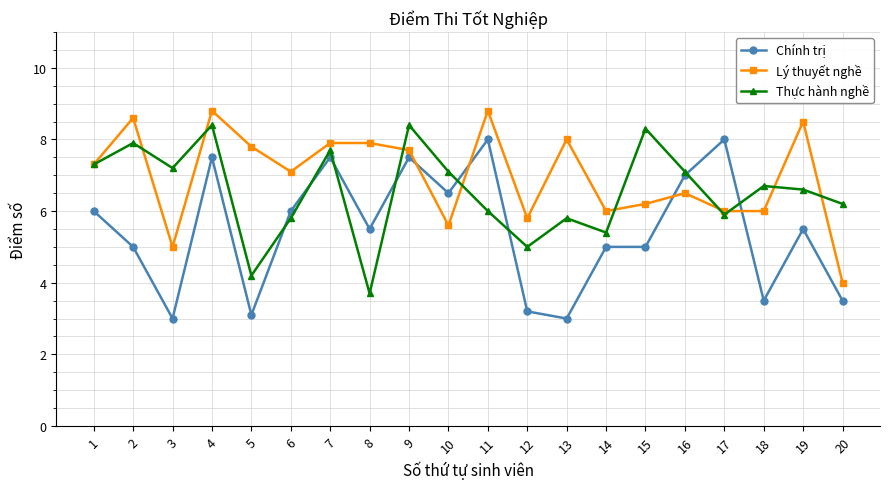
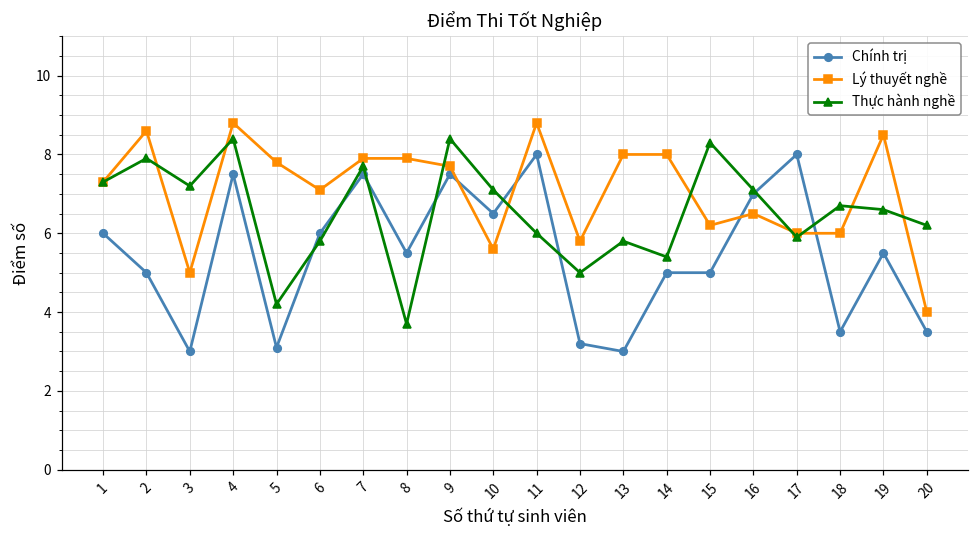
  {
    "Chính trị": {
      "1": 6,
      "2": 5,
      "3": 3,
      "4": 7.5,
      "5": 3.1,
      "6": 6,
      "7": 7.5,
      "8": 5.5,
      "9": 7.5,
      "10": 6.5,
      "11": 8,
      "12": 3.2,
      "13": 3,
      "14": 5,
      "15": 5,
      "16": 7,
      "17": 8,
      "18": 3.5,
      "19": 5.5,
      "20": 3.5
    },
    "Lý thuyết nghề": {
      "2": 8.6,
      "3": 5,
      "4": 8.8,
      "5": 7.8,
      "6": 7.1,
      "7": 7.9,
      "8": 7.9,
      "9": 7.7,
      "10": 5.6,
      "11": 8.8,
      "12": 5.8,
      "13": 8,
-     "14": 6,
+     "14": 8,
      "15": 6.2,
      "16": 6.5,
      "17": 6,
      "18": 6,
      "19": 8.5,
      "20": 4
    },
    "Thực hành nghề": {
      "2": 7.9,
      "3": 7.2,
      "4": 8.4,
      "5": 4.2,
      "6": 5.8,
      "7": 7.7,
      "8": 3.7,
      "9": 8.4,
      "10": 7.1,
      "11": 6,
      "12": 5,
      "13": 5.8,
      "14": 5.4,
      "15": 8.3,
      "16": 7.1,
      "17": 5.9,
      "18": 6.7,
      "19": 6.6,
      "20": 6.2
    }
  }
